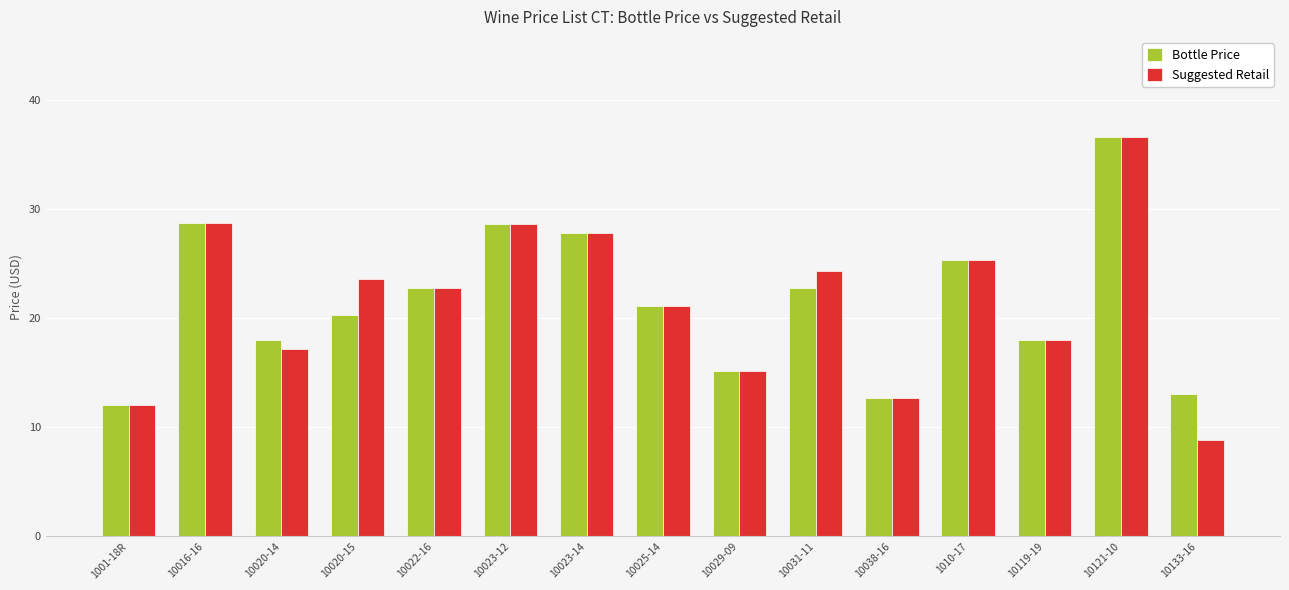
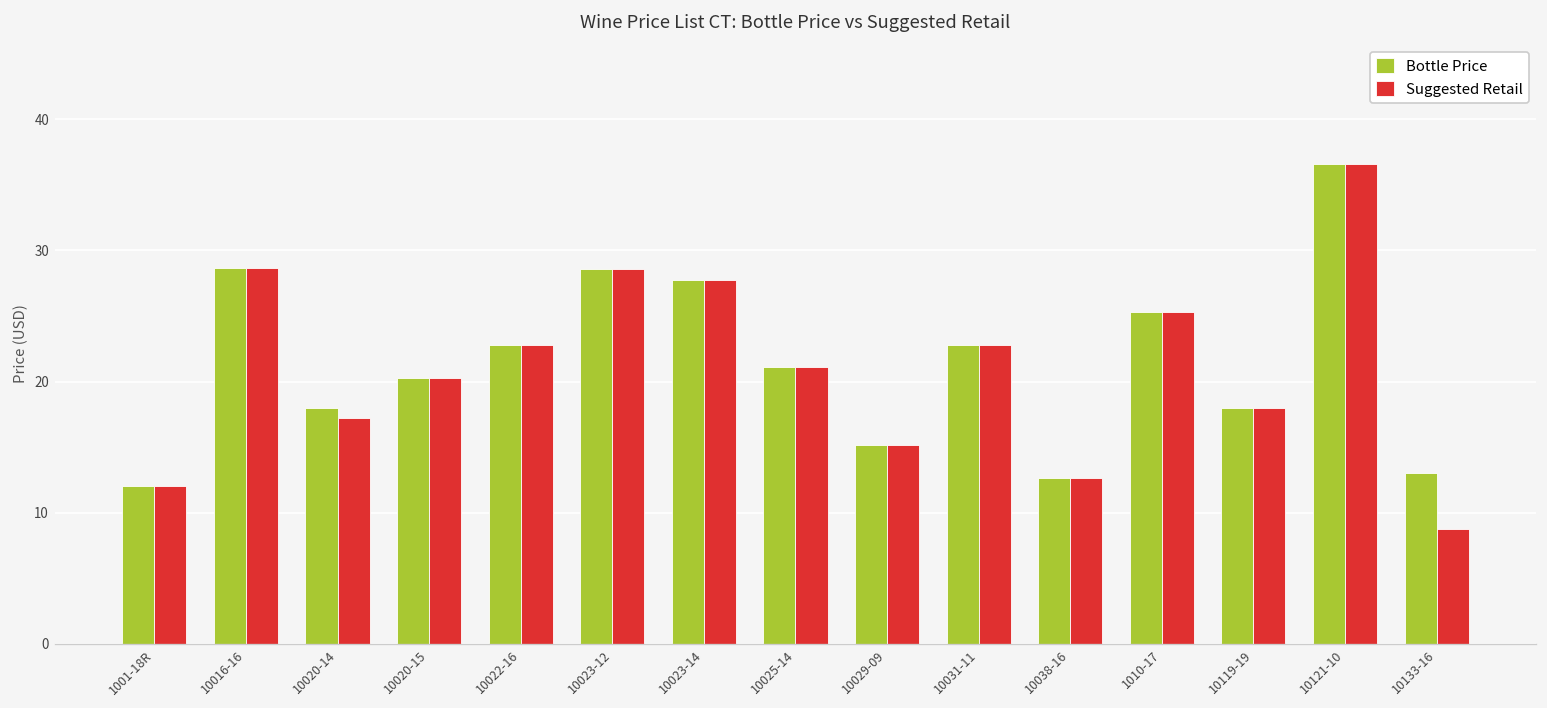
  {
    "Bottle Price": {
      "1001-18R": 12.0,
      "10016-16": 28.7,
      "10020-14": 18.0,
      "10020-15": 20.3,
      "10022-16": 22.8,
      "10023-12": 28.6,
      "10023-14": 27.8,
      "10025-14": 21.1,
      "10029-09": 15.2,
      "10031-11": 22.8,
      "10038-16": 12.7,
      "1010-17": 25.3,
      "10119-19": 18.0,
      "10121-10": 36.6,
      "10133-16": 13.0
    },
    "Suggested Retail": {
      "1001-18R": 12.0,
      "10016-16": 28.7,
      "10020-14": 17.2,
-     "10020-15": 23.6,
+     "10020-15": 20.3,
      "10022-16": 22.8,
      "10023-12": 28.6,
      "10023-14": 27.8,
      "10025-14": 21.1,
      "10029-09": 15.2,
-     "10031-11": 24.3,
+     "10031-11": 22.8,
      "10038-16": 12.7,
      "1010-17": 25.3,
      "10119-19": 18.0,
      "10121-10": 36.6,
      "10133-16": 8.8
    }
  }
